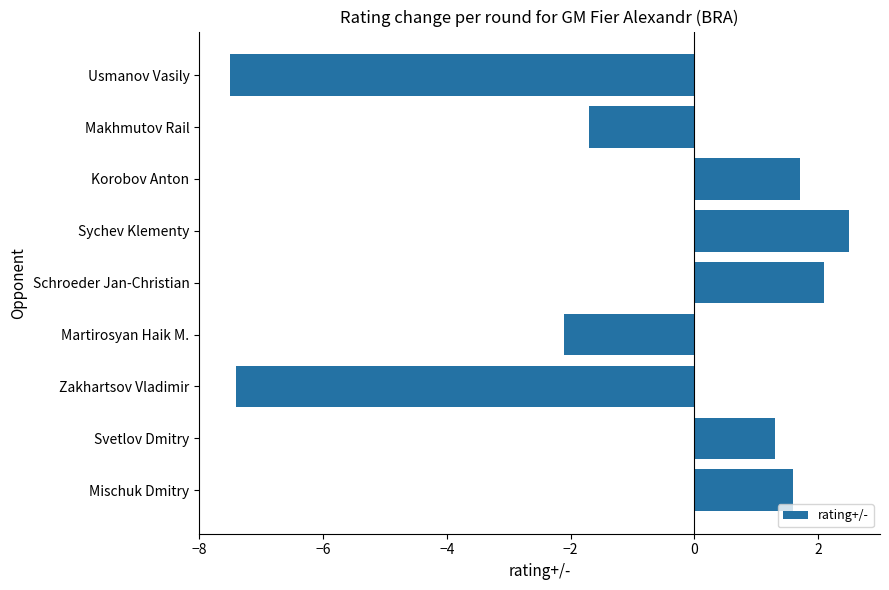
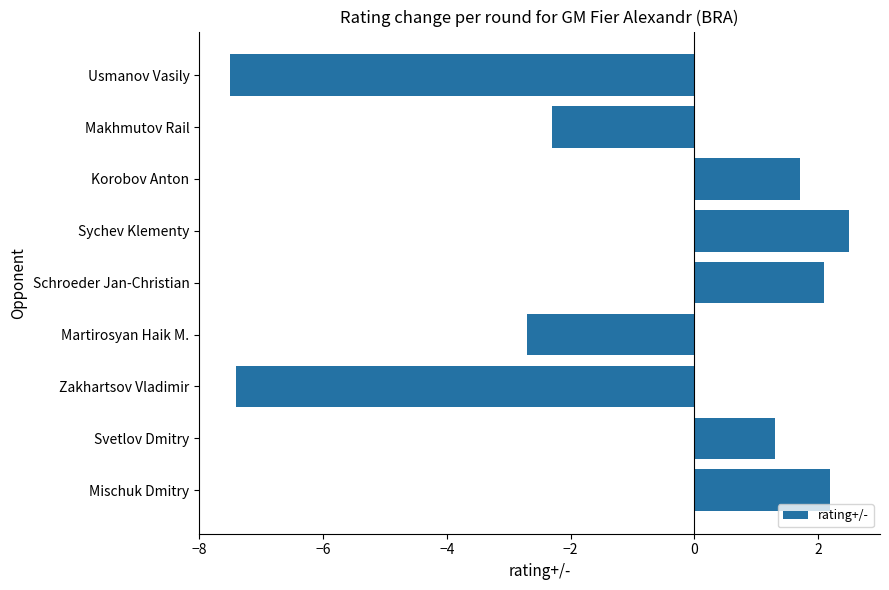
  {
    "Usmanov Vasily": -7.5,
-   "Makhmutov Rail": -1.7,
+   "Makhmutov Rail": -2.3,
    "Korobov Anton": 1.7,
    "Sychev Klementy": 2.5,
    "Schroeder Jan-Christian": 2.1,
-   "Martirosyan Haik M.": -2.1,
+   "Martirosyan Haik M.": -2.7,
    "Zakhartsov Vladimir": -7.4,
    "Svetlov Dmitry": 1.3,
-   "Mischuk Dmitry": 1.6
+   "Mischuk Dmitry": 2.2
  }
